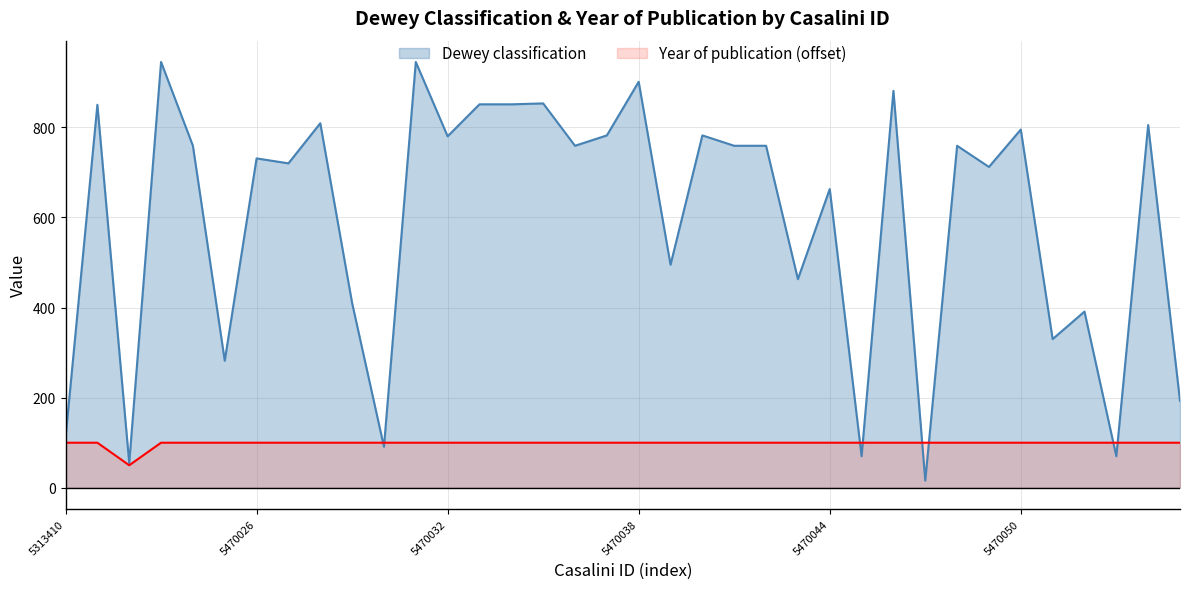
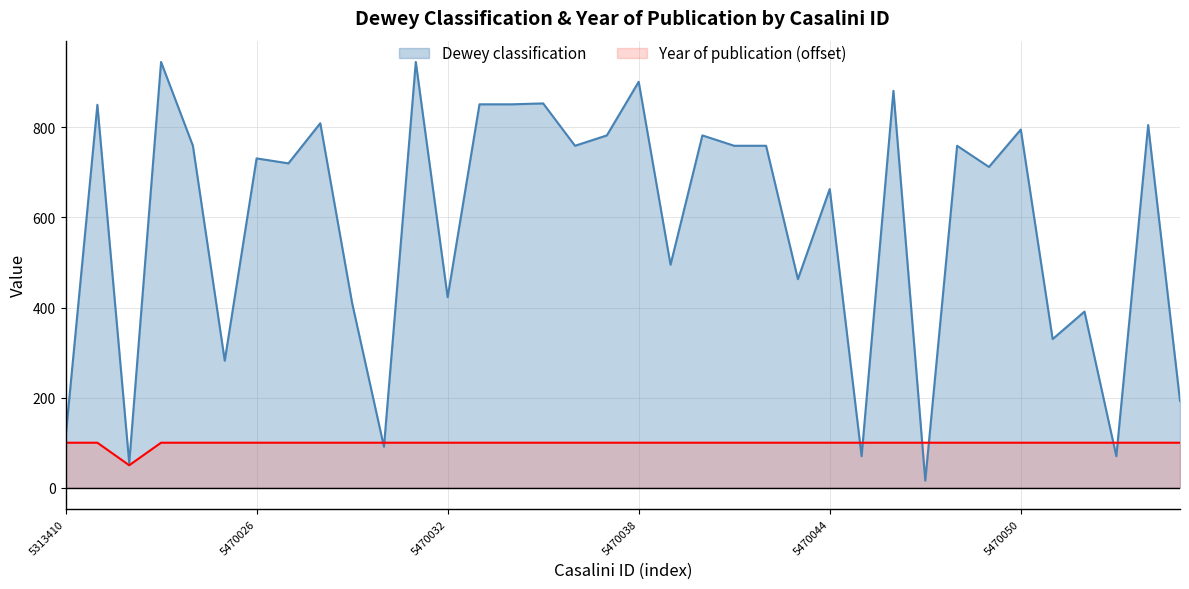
  {
    "Dewey classification": {
      "5313410": 110,
      "5470026": 730,
-     "5470032": 780,
+     "5470032": 420,
      "5470038": 900,
      "5470044": 660,
      "5470050": 800
    },
    "Year of publication (offset)": {
      "5313410": 100,
      "5470026": 100,
      "5470032": 100,
      "5470038": 100,
      "5470044": 100,
      "5470050": 100
    }
  }
